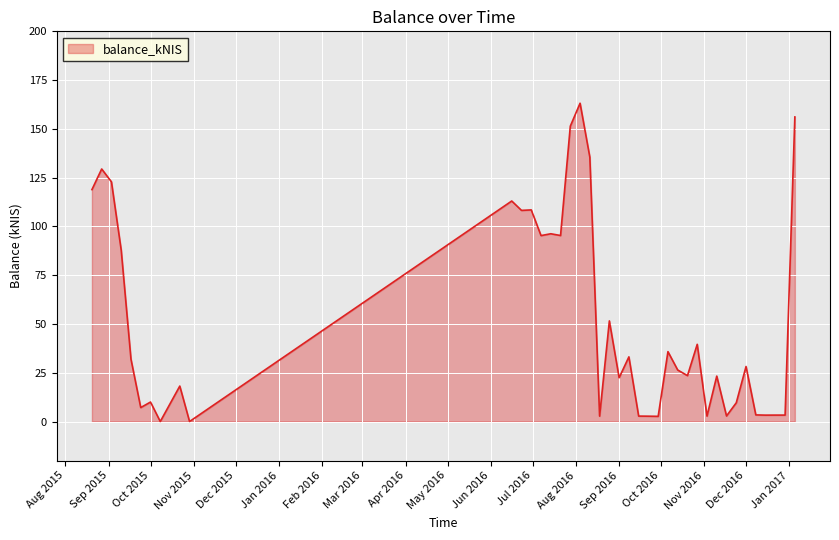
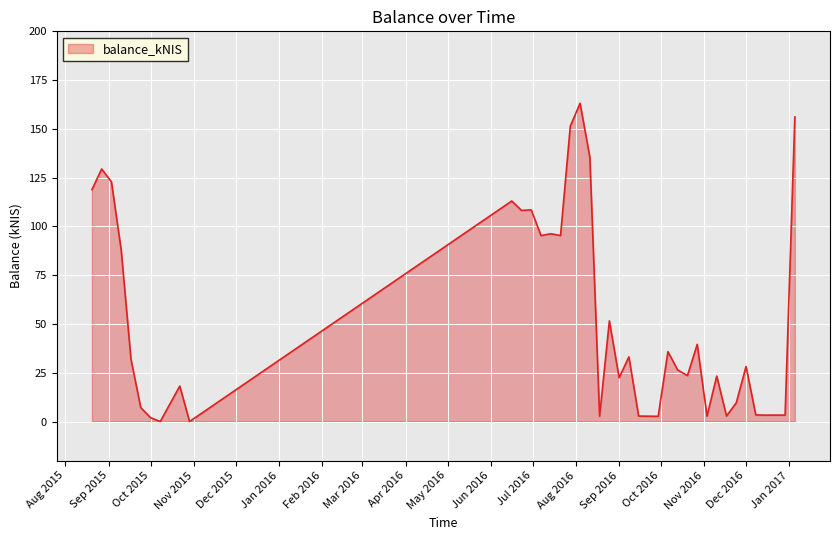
  {
-   "Oct 2015": 10,
+   "Oct 2015": 2,
    "Sep 2016": 22,
    "Dec 2016": 28
  }
